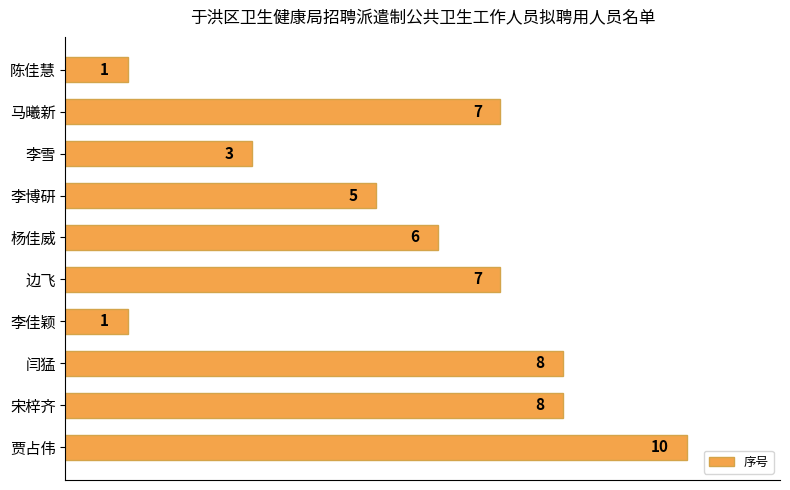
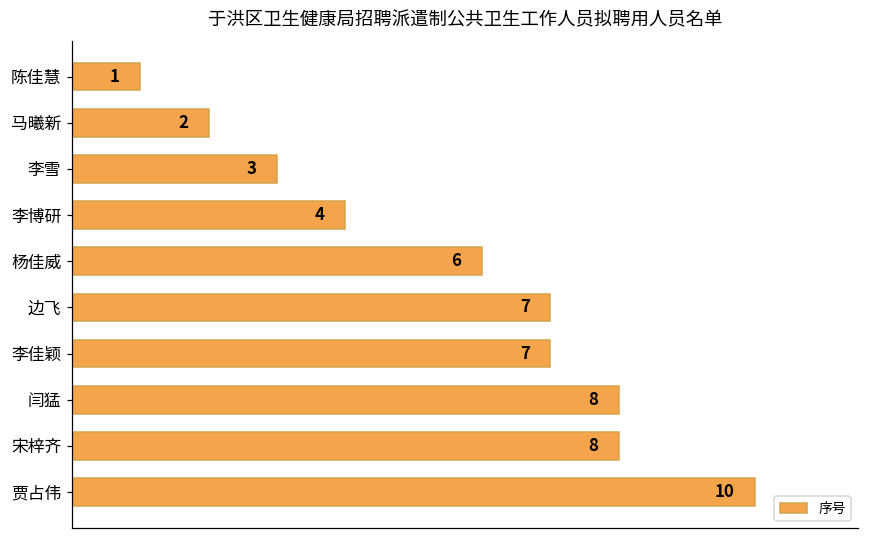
  {
    "陈佳慧": 1,
-   "马曦新": 7,
+   "马曦新": 2,
    "李雪": 3,
-   "李博研": 5,
+   "李博研": 4,
    "杨佳威": 6,
    "边飞": 7,
-   "李佳颖": 1,
+   "李佳颖": 7,
    "闫猛": 8,
    "宋梓齐": 8,
    "贾占伟": 10
  }
